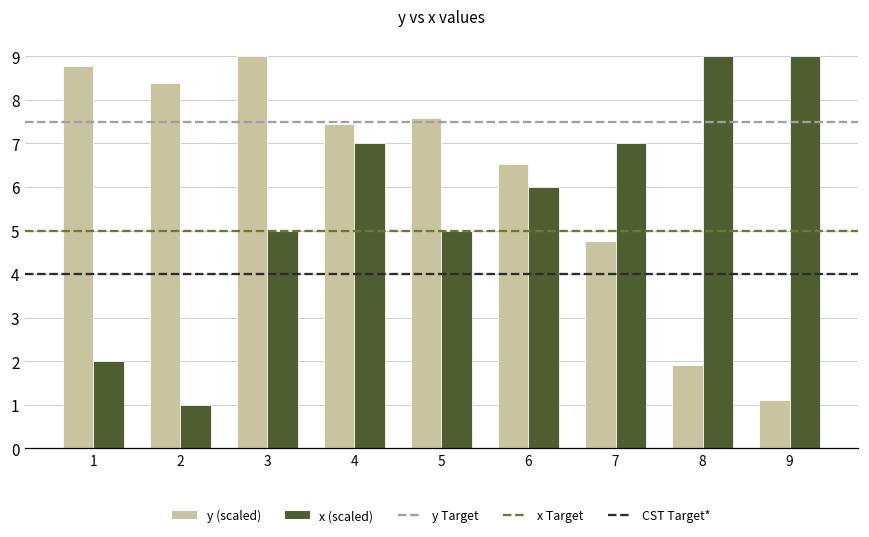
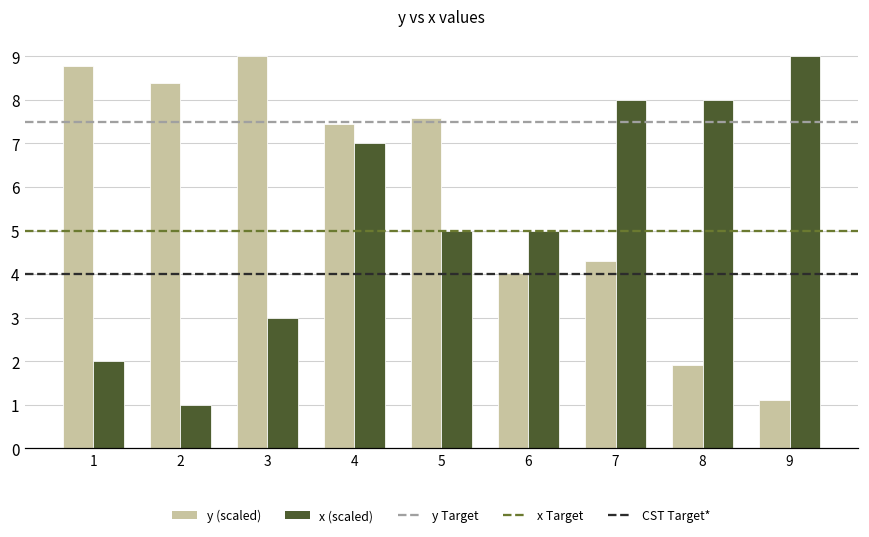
  {
    "y (scaled)": {
      "1": 8.8,
      "2": 8.4,
      "3": 9.0,
      "4": 7.4,
      "5": 7.6,
-     "6": 6.5,
-     "7": 4.8,
+     "6": 4.0,
+     "7": 4.3,
      "8": 1.9,
      "9": 1.1
    },
    "x (scaled)": {
      "1": 2,
      "2": 1,
-     "3": 5,
+     "3": 3,
      "4": 7,
      "5": 5,
-     "6": 6,
-     "7": 7,
-     "8": 9,
+     "6": 5,
+     "7": 8,
+     "8": 8,
      "9": 9
    }
  }
